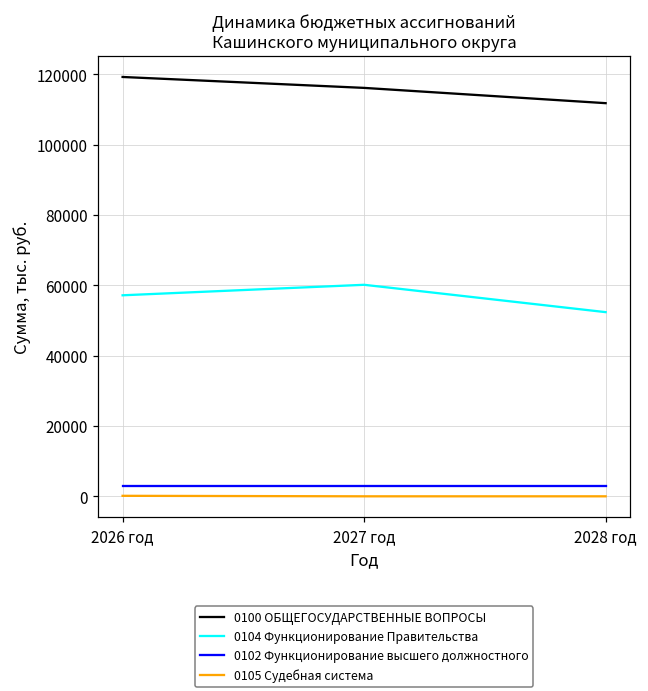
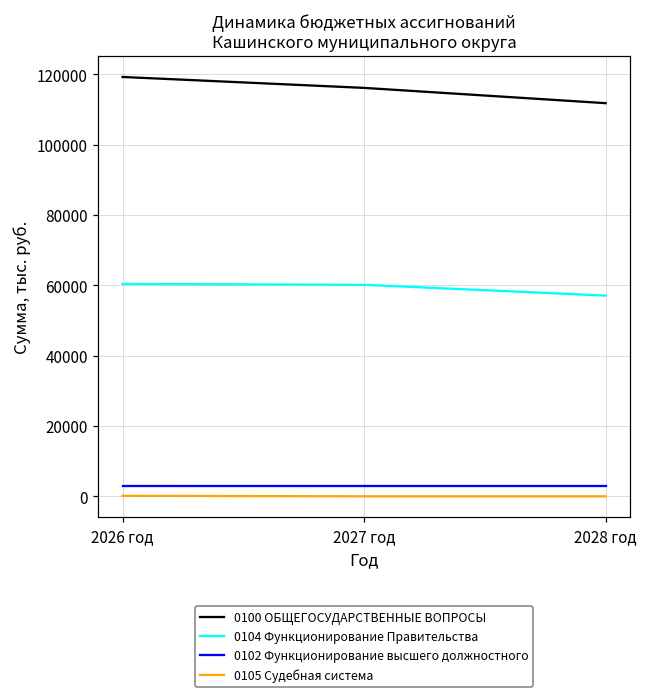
  {
    "0100 ОБЩЕГОСУДАРСТВЕННЫЕ ВОПРОСЫ": {
      "2026 год": 119000,
      "2027 год": 116000,
      "2028 год": 112000
    },
    "0104 Функционирование Правительства": {
-     "2026 год": 57000,
+     "2026 год": 60000,
      "2027 год": 60000,
-     "2028 год": 52000
+     "2028 год": 57000
    },
    "0102 Функционирование высшего должностного": {
      "2026 год": 3000,
      "2027 год": 3000,
      "2028 год": 3000
    },
    "0105 Судебная система": {
      "2026 год": 0,
      "2027 год": 0,
      "2028 год": 0
    }
  }
